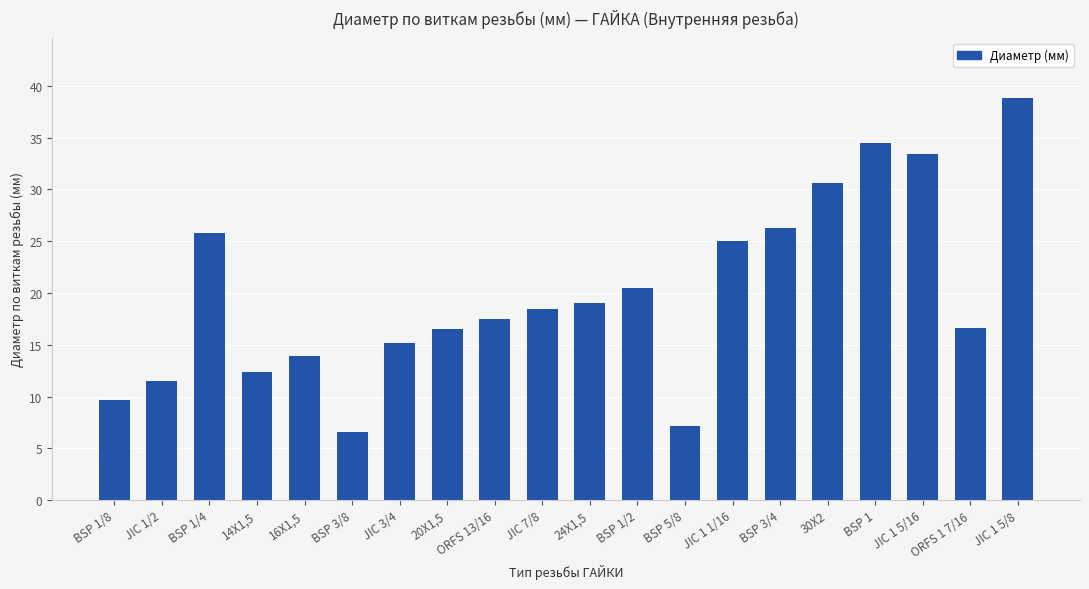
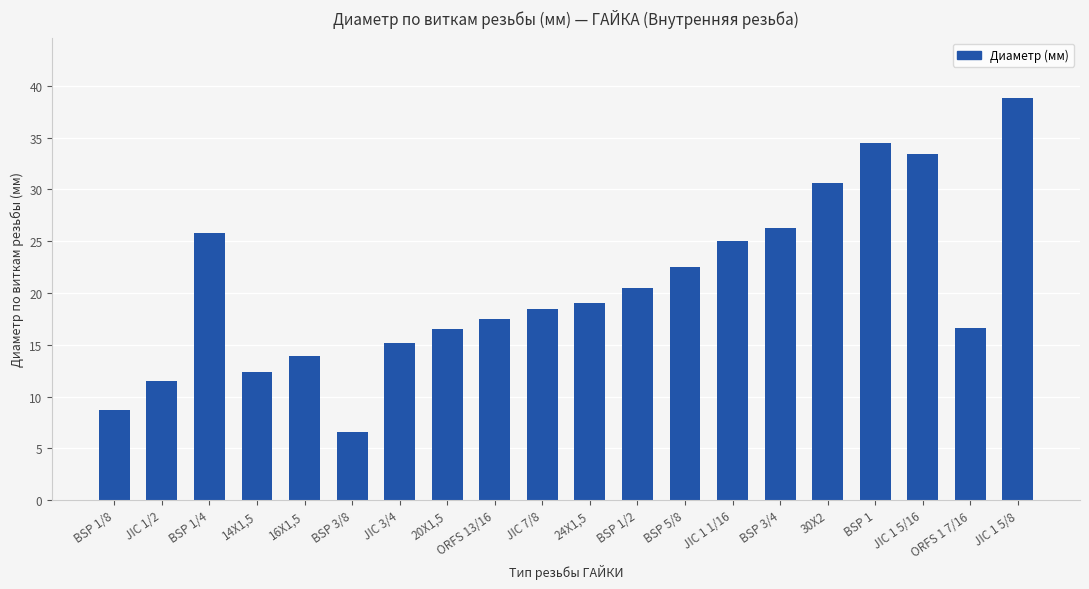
  {
-   "BSP 1/8": 9.7,
+   "BSP 1/8": 8.7,
    "JIC 1/2": 11.5,
    "BSP 1/4": 25.8,
    "14X1,5": 12.4,
    "16X1,5": 13.9,
    "BSP 3/8": 6.6,
    "JIC 3/4": 15.2,
    "20X1,5": 16.5,
    "ORFS 13/16": 17.5,
    "JIC 7/8": 18.5,
    "24X1,5": 19.0,
    "BSP 1/2": 20.5,
-   "BSP 5/8": 7.2,
+   "BSP 5/8": 22.5,
    "JIC 1 1/16": 25.0,
    "BSP 3/4": 26.3,
    "30X2": 30.6,
    "BSP 1": 34.5,
    "JIC 1 5/16": 33.4,
    "ORFS 1 7/16": 16.6,
    "JIC 1 5/8": 38.8
  }
